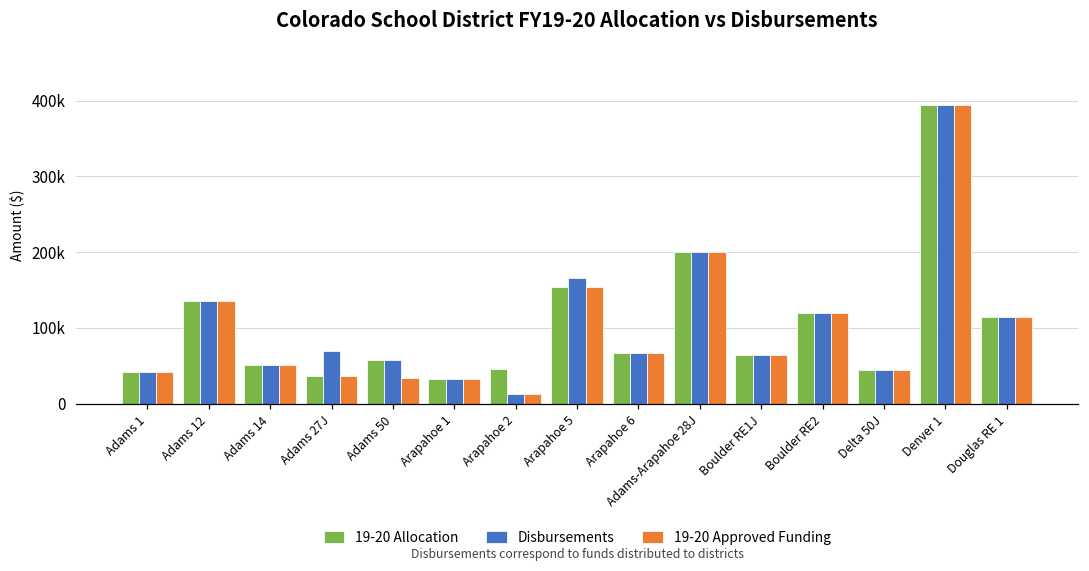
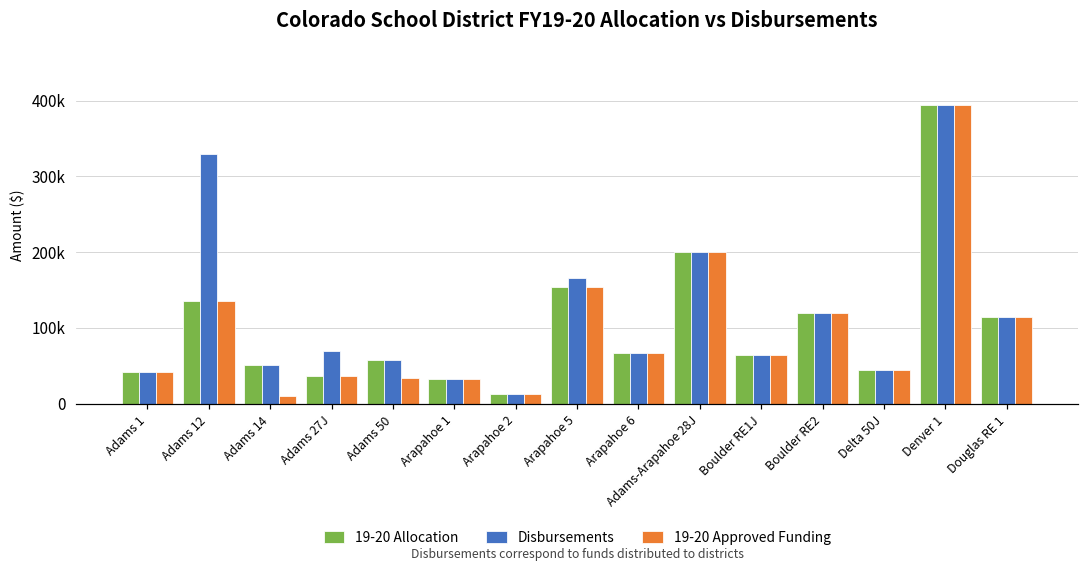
  {
    "19-20 Allocation": {
      "Adams 1": 40000,
      "Adams 12": 140000,
      "Adams 14": 50000,
      "Adams 27J": 40000,
      "Adams 50": 60000,
      "Arapahoe 1": 30000,
-     "Arapahoe 2": 50000,
+     "Arapahoe 2": 10000,
      "Arapahoe 5": 150000,
      "Arapahoe 6": 70000,
      "Adams-Arapahoe 28J": 200000,
      "Boulder RE1J": 60000,
      "Boulder RE2": 120000,
      "Delta 50J": 40000,
      "Denver 1": 390000,
      "Douglas RE 1": 110000
    },
    "Disbursements": {
      "Adams 1": 40000,
-     "Adams 12": 140000,
+     "Adams 12": 330000,
      "Adams 14": 50000,
      "Adams 27J": 70000,
      "Adams 50": 60000,
      "Arapahoe 1": 30000,
      "Arapahoe 2": 10000,
      "Arapahoe 5": 170000,
      "Arapahoe 6": 70000,
      "Adams-Arapahoe 28J": 200000,
      "Boulder RE1J": 60000,
      "Boulder RE2": 120000,
      "Delta 50J": 40000,
      "Denver 1": 390000,
      "Douglas RE 1": 110000
    },
    "19-20 Approved Funding": {
      "Adams 1": 40000,
      "Adams 12": 140000,
-     "Adams 14": 50000,
+     "Adams 14": 10000,
      "Adams 27J": 40000,
      "Adams 50": 30000,
      "Arapahoe 1": 30000,
      "Arapahoe 2": 10000,
      "Arapahoe 5": 150000,
      "Arapahoe 6": 70000,
      "Adams-Arapahoe 28J": 200000,
      "Boulder RE1J": 60000,
      "Boulder RE2": 120000,
      "Delta 50J": 40000,
      "Denver 1": 390000,
      "Douglas RE 1": 110000
    }
  }
